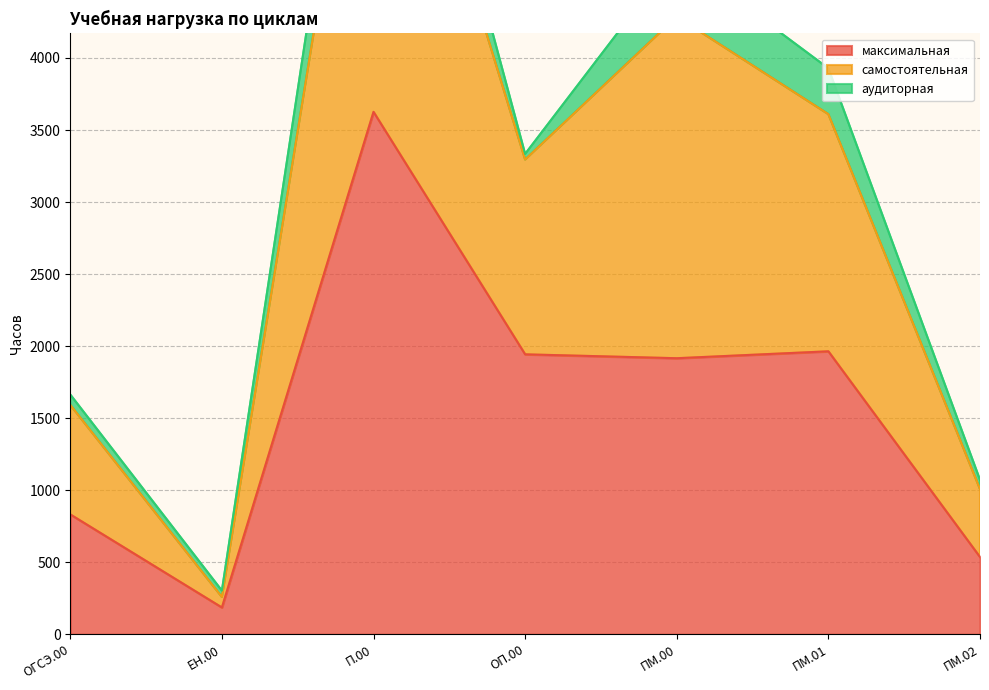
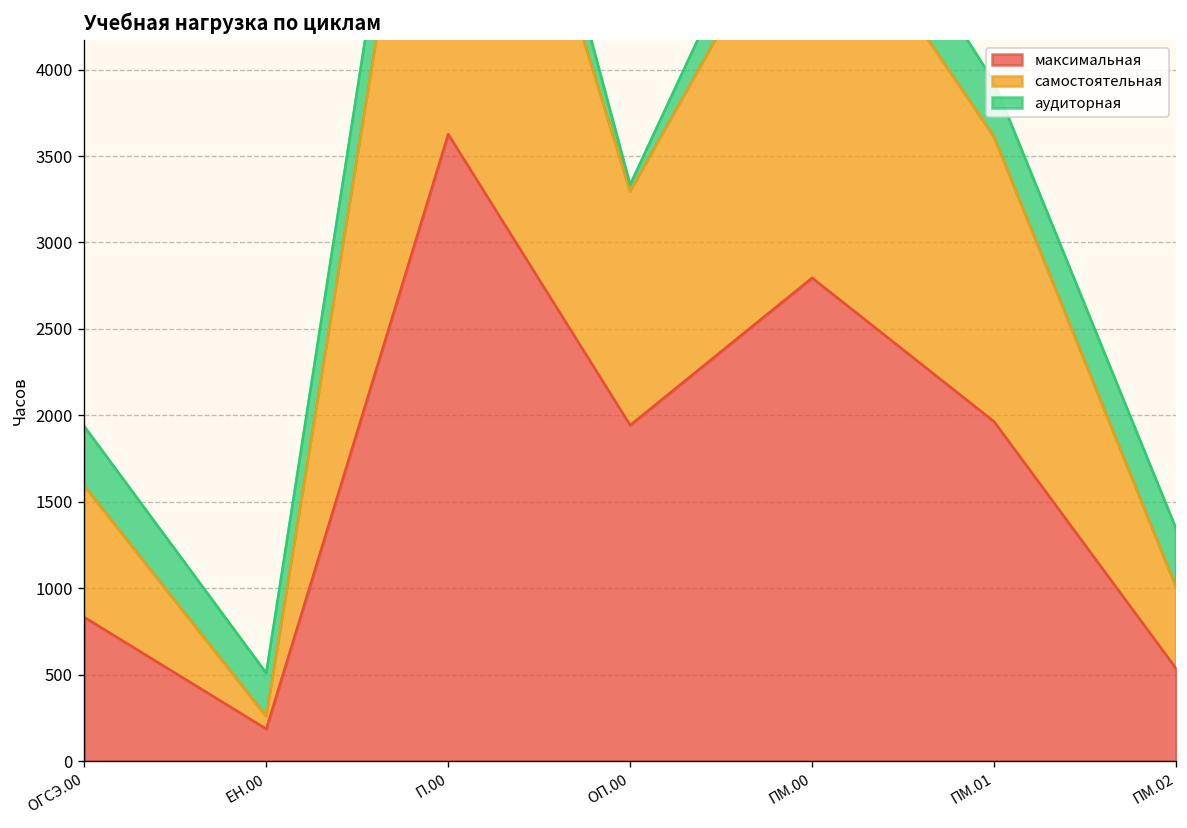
  {
    "максимальная": {
      "ОГСЭ.00": 830,
      "ЕН.00": 190,
      "П.00": 3630,
      "ОП.00": 1940,
-     "ПМ.00": 1920,
+     "ПМ.00": 2800,
      "ПМ.01": 1960,
      "ПМ.02": 540
    },
    "самостоятельная": {
      "ОГСЭ.00": 760,
      "ЕН.00": 70,
      "ОП.00": 1350,
      "ПМ.01": 1650,
      "ПМ.02": 470
    },
    "аудиторная": {
-     "ОГСЭ.00": 70,
-     "ЕН.00": 40,
+     "ОГСЭ.00": 340,
+     "ЕН.00": 250,
      "ОП.00": 40,
-     "ПМ.02": 60
+     "ПМ.02": 340
    }
  }
